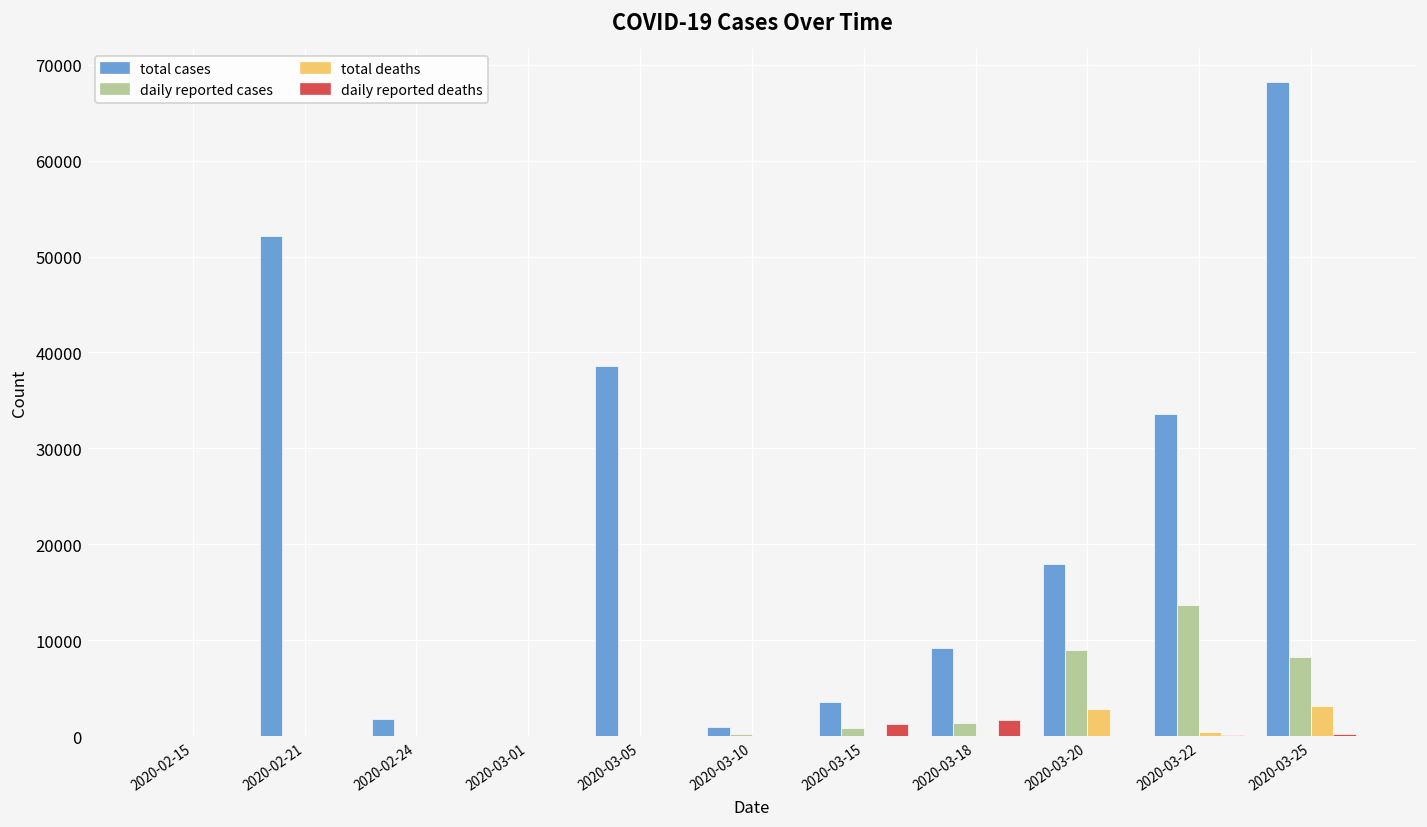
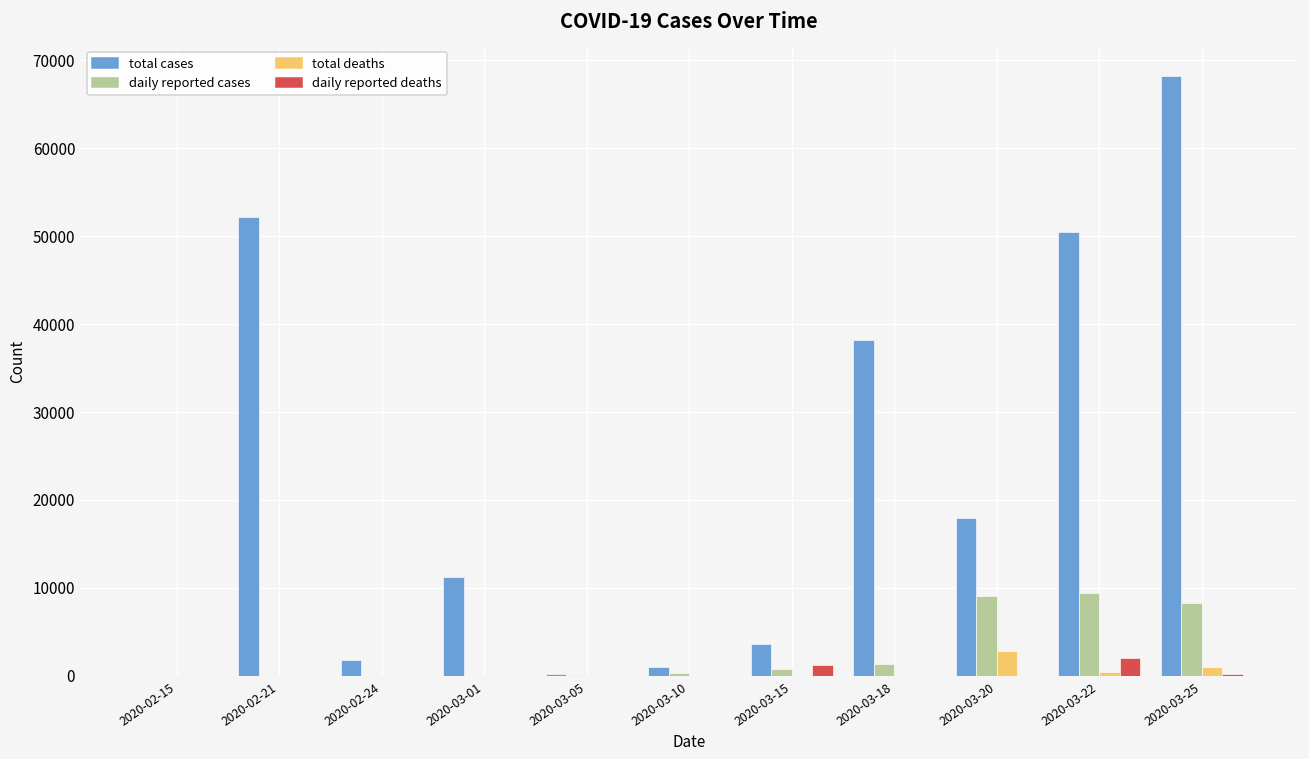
  {
    "total cases": {
      "2020-02-21": 52000,
      "2020-02-24": 2000,
-     "2020-03-01": 0,
-     "2020-03-05": 39000,
+     "2020-03-01": 11000,
+     "2020-03-05": 0,
      "2020-03-10": 1000,
      "2020-03-15": 4000,
-     "2020-03-18": 9000,
+     "2020-03-18": 38000,
      "2020-03-20": 18000,
-     "2020-03-22": 34000,
+     "2020-03-22": 50000,
      "2020-03-25": 68000
    },
    "daily reported cases": {
      "2020-03-15": 1000,
      "2020-03-18": 1000,
      "2020-03-20": 9000,
-     "2020-03-22": 14000,
+     "2020-03-22": 9000,
      "2020-03-25": 8000
    },
    "total deaths": {
      "2020-02-15": 0,
      "2020-02-21": 0,
      "2020-02-24": 0,
      "2020-03-20": 3000,
      "2020-03-22": 0,
-     "2020-03-25": 3000
+     "2020-03-25": 1000
    },
    "daily reported deaths": {
      "2020-02-15": 0,
      "2020-02-21": 0,
      "2020-02-24": 0,
      "2020-03-01": 0,
      "2020-03-15": 1000,
-     "2020-03-18": 2000,
-     "2020-03-22": 0
+     "2020-03-18": 0,
+     "2020-03-22": 2000
    }
  }
